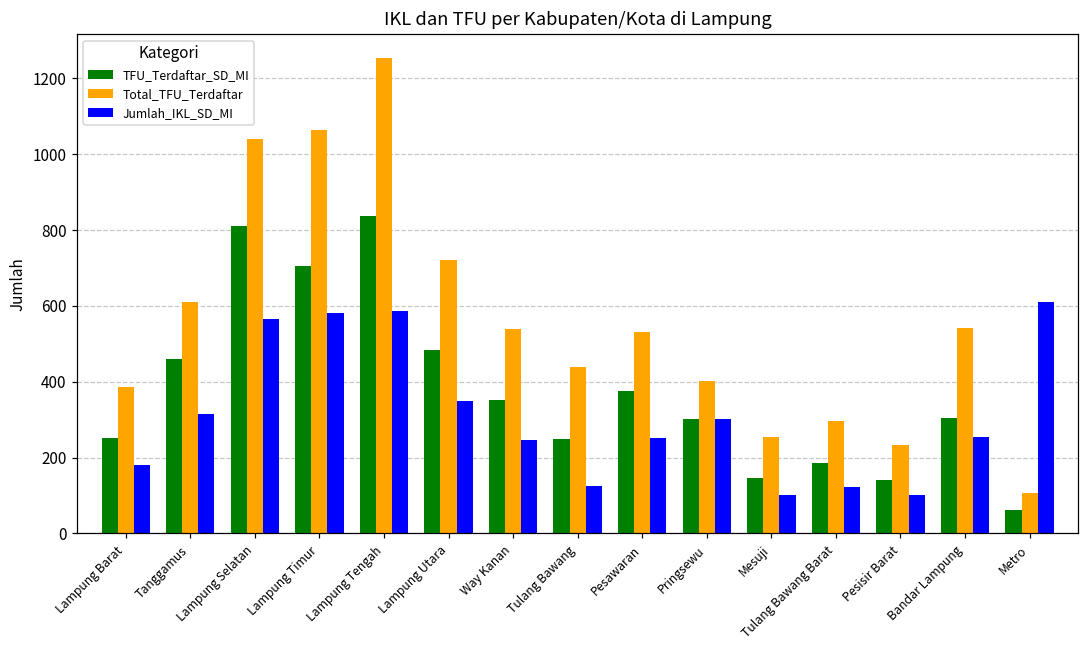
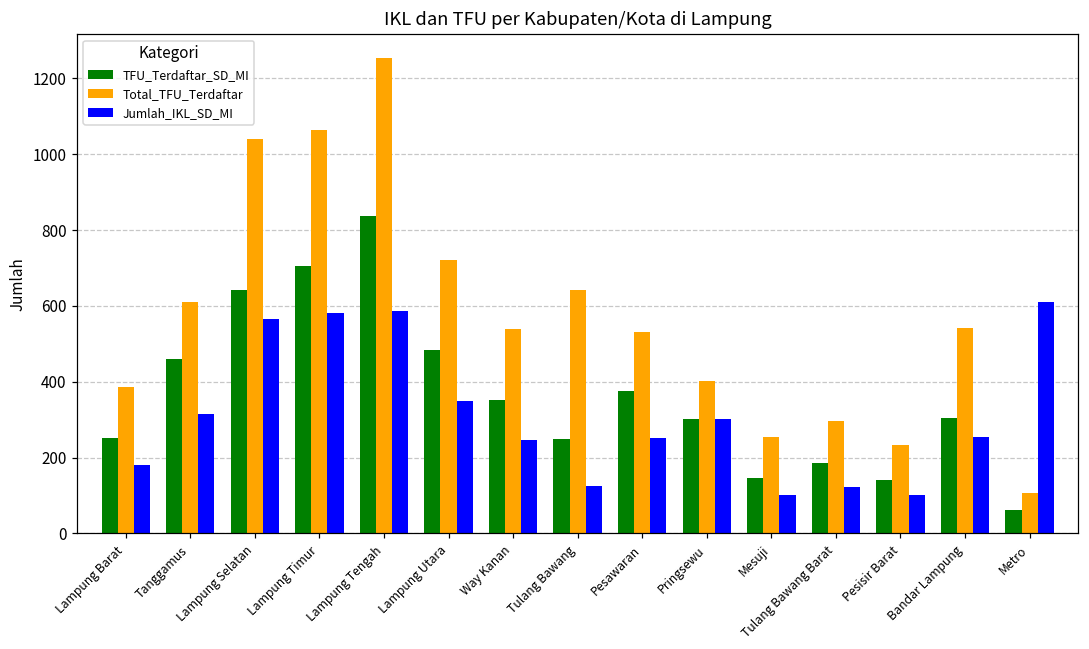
  {
    "TFU_Terdaftar_SD_MI": {
      "Lampung Barat": 250,
      "Tanggamus": 460,
-     "Lampung Selatan": 810,
+     "Lampung Selatan": 640,
      "Lampung Timur": 710,
      "Lampung Tengah": 840,
      "Lampung Utara": 480,
      "Way Kanan": 350,
      "Tulang Bawang": 250,
      "Pesawaran": 380,
      "Pringsewu": 300,
      "Mesuji": 150,
      "Tulang Bawang Barat": 190,
      "Pesisir Barat": 140,
      "Bandar Lampung": 310,
      "Metro": 60
    },
    "Total_TFU_Terdaftar": {
      "Lampung Barat": 390,
      "Tanggamus": 610,
      "Lampung Selatan": 1040,
      "Lampung Timur": 1060,
      "Lampung Tengah": 1250,
      "Lampung Utara": 720,
      "Way Kanan": 540,
-     "Tulang Bawang": 440,
+     "Tulang Bawang": 640,
      "Pesawaran": 530,
      "Pringsewu": 400,
      "Mesuji": 260,
      "Tulang Bawang Barat": 300,
      "Pesisir Barat": 230,
      "Bandar Lampung": 540,
      "Metro": 110
    },
    "Jumlah_IKL_SD_MI": {
      "Lampung Barat": 180,
      "Tanggamus": 320,
      "Lampung Selatan": 570,
      "Lampung Timur": 580,
      "Lampung Tengah": 590,
      "Lampung Utara": 350,
      "Way Kanan": 250,
      "Tulang Bawang": 130,
      "Pesawaran": 250,
      "Pringsewu": 300,
      "Mesuji": 100,
      "Tulang Bawang Barat": 120,
      "Pesisir Barat": 100,
      "Bandar Lampung": 250,
      "Metro": 610
    }
  }
